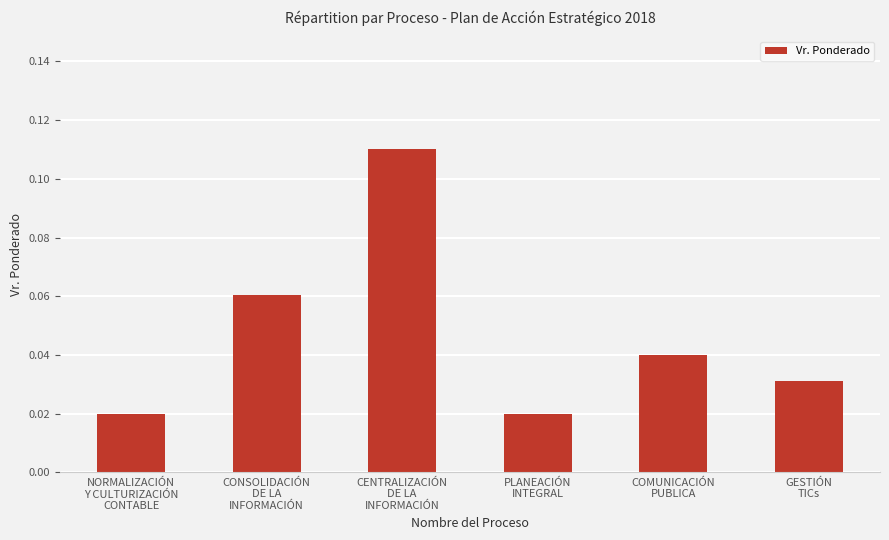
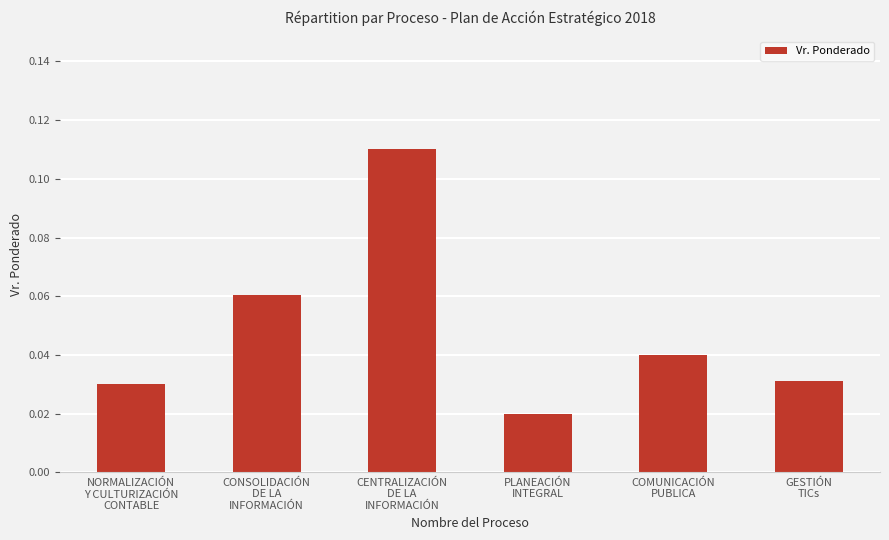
  {
-   "NORMALIZACIÓN Y CULTURIZACIÓN CONTABLE": 0.02,
+   "NORMALIZACIÓN Y CULTURIZACIÓN CONTABLE": 0.03,
    "CONSOLIDACIÓN DE LA INFORMACIÓN": 0.06,
    "CENTRALIZACIÓN DE LA INFORMACIÓN": 0.11,
    "PLANEACIÓN INTEGRAL": 0.02,
    "COMUNICACIÓN PUBLICA": 0.04,
    "GESTIÓN TICs": 0.031
  }
